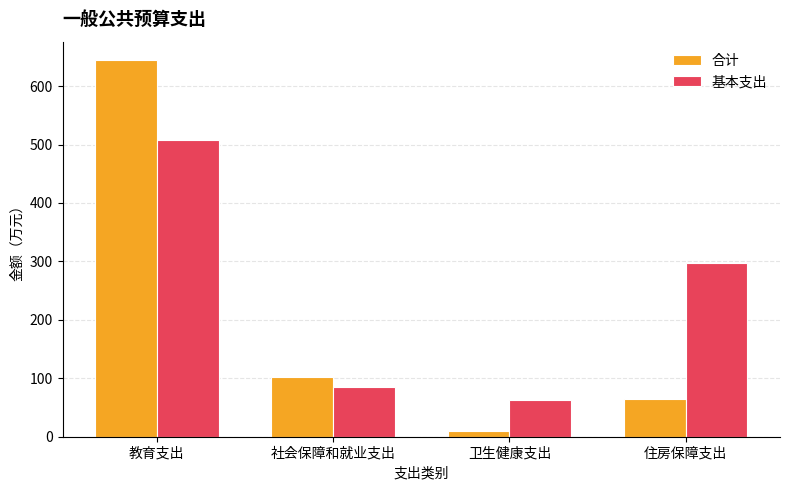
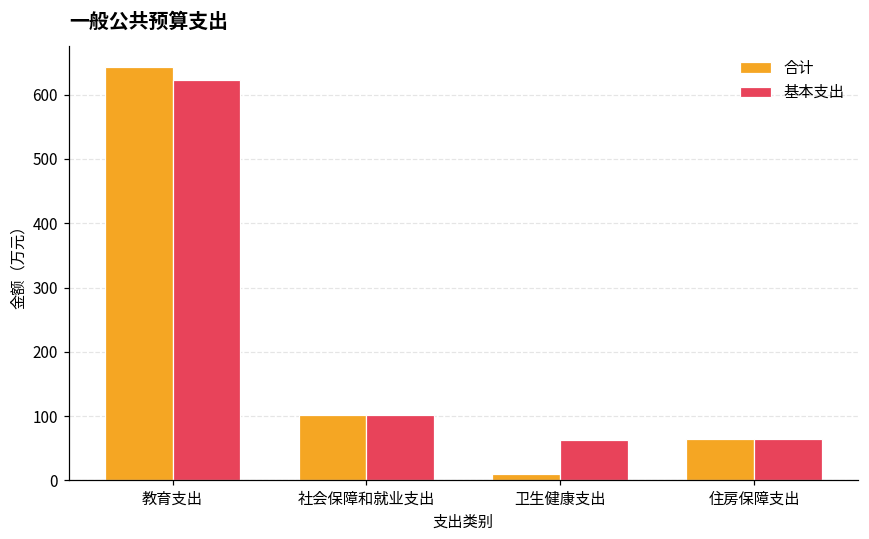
  {
    "合计": {
      "教育支出": 640,
      "社会保障和就业支出": 100,
      "卫生健康支出": 10,
      "住房保障支出": 60
    },
    "基本支出": {
-     "教育支出": 510,
-     "社会保障和就业支出": 80,
+     "教育支出": 620,
+     "社会保障和就业支出": 100,
      "卫生健康支出": 60,
-     "住房保障支出": 300
+     "住房保障支出": 60
    }
  }
